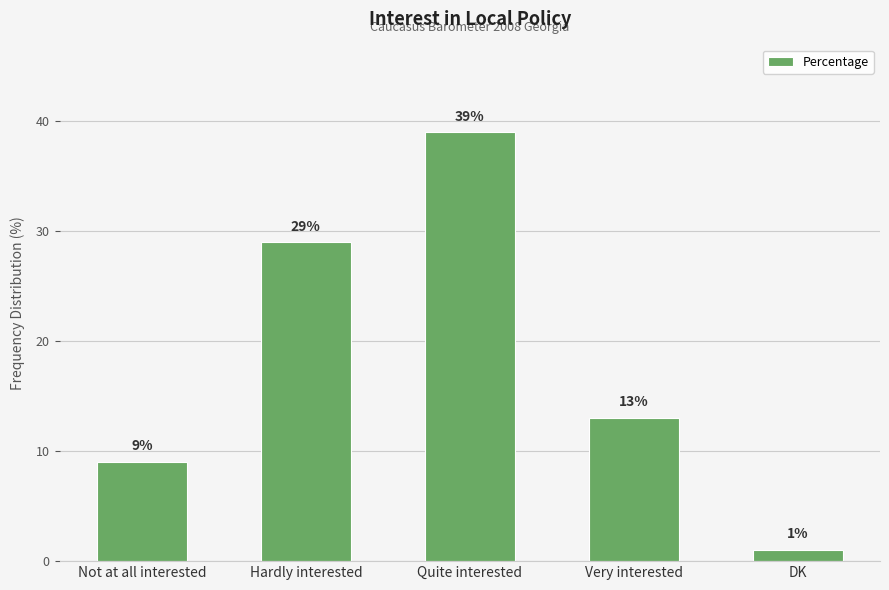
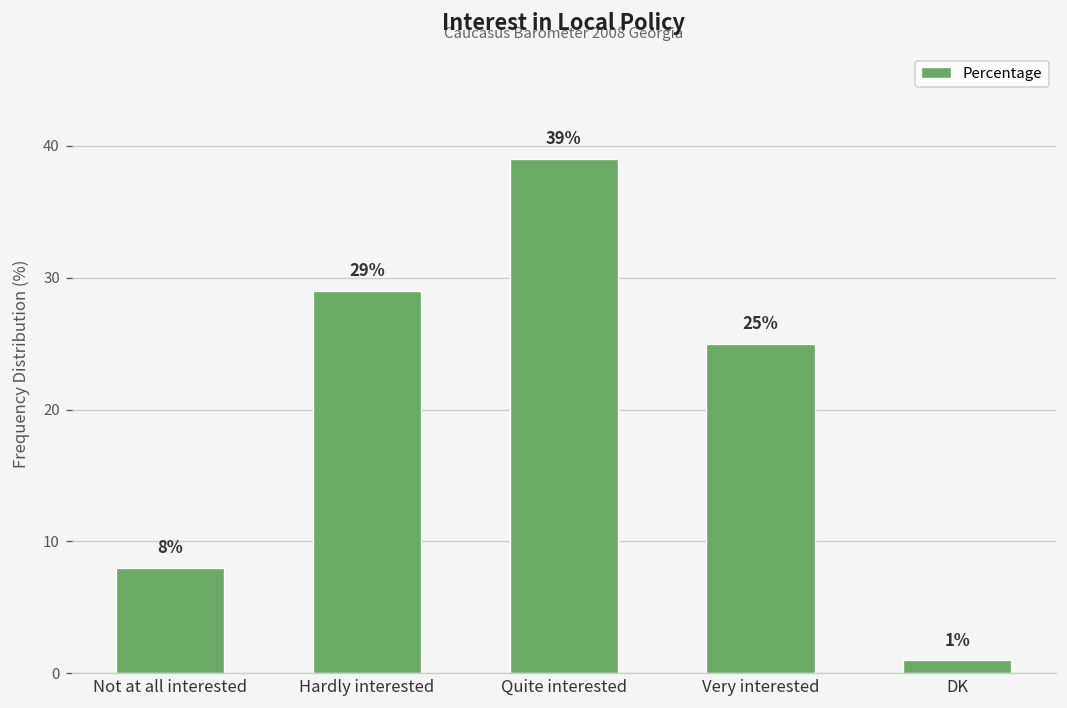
  {
-   "Not at all interested": "9%",
+   "Not at all interested": "8%",
    "Hardly interested": "29%",
    "Quite interested": "39%",
-   "Very interested": "13%",
+   "Very interested": "25%",
    "DK": "1%"
  }
